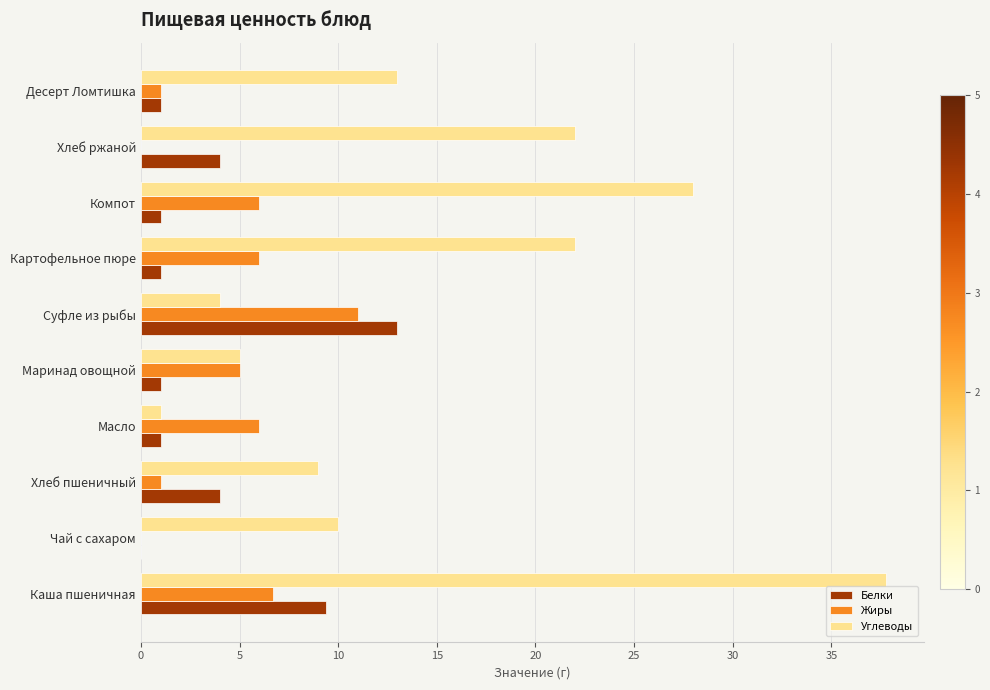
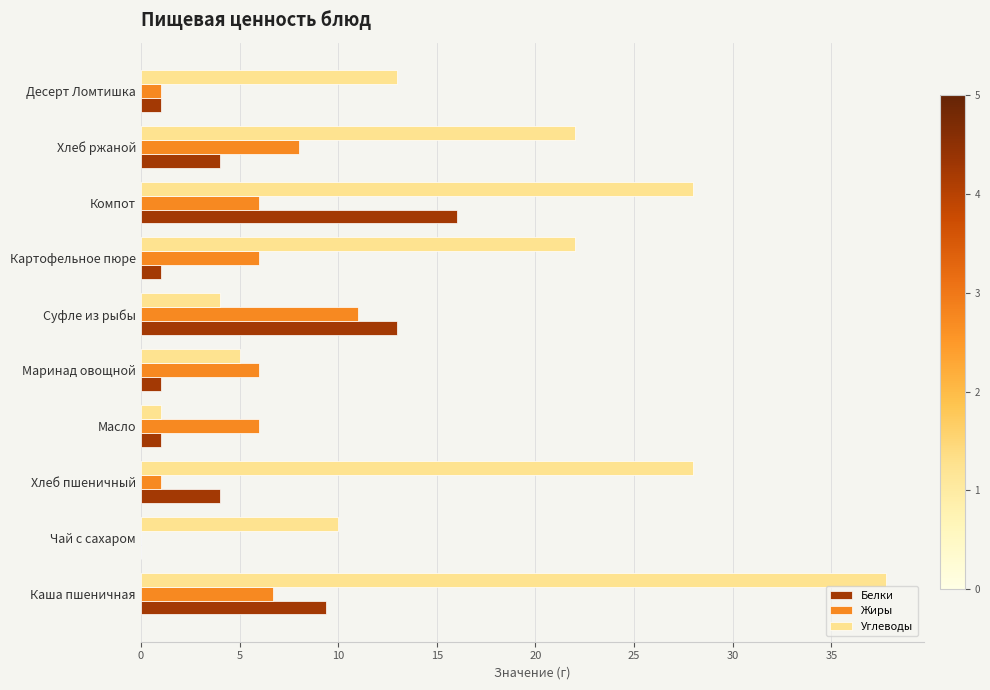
  {
    "Белки": {
      "Десерт Ломтишка": 1,
      "Хлеб ржаной": 4,
-     "Компот": 1,
+     "Компот": 16,
      "Картофельное пюре": 1,
      "Суфле из рыбы": 13,
      "Маринад овощной": 1,
      "Масло": 1,
      "Хлеб пшеничный": 4,
      "Чай с сахаром": 0,
      "Каша пшеничная": 9.4
    },
    "Жиры": {
      "Десерт Ломтишка": 1,
-     "Хлеб ржаной": 0,
+     "Хлеб ржаной": 8,
      "Компот": 6,
      "Картофельное пюре": 6,
      "Суфле из рыбы": 11,
-     "Маринад овощной": 5,
+     "Маринад овощной": 6,
      "Масло": 6,
      "Хлеб пшеничный": 1,
      "Чай с сахаром": 0,
      "Каша пшеничная": 6.7
    },
    "Углеводы": {
      "Десерт Ломтишка": 13,
      "Хлеб ржаной": 22,
      "Компот": 28,
      "Картофельное пюре": 22,
      "Суфле из рыбы": 4,
      "Маринад овощной": 5,
      "Масло": 1,
-     "Хлеб пшеничный": 9,
+     "Хлеб пшеничный": 28,
      "Чай с сахаром": 10,
      "Каша пшеничная": 37.8
    }
  }
